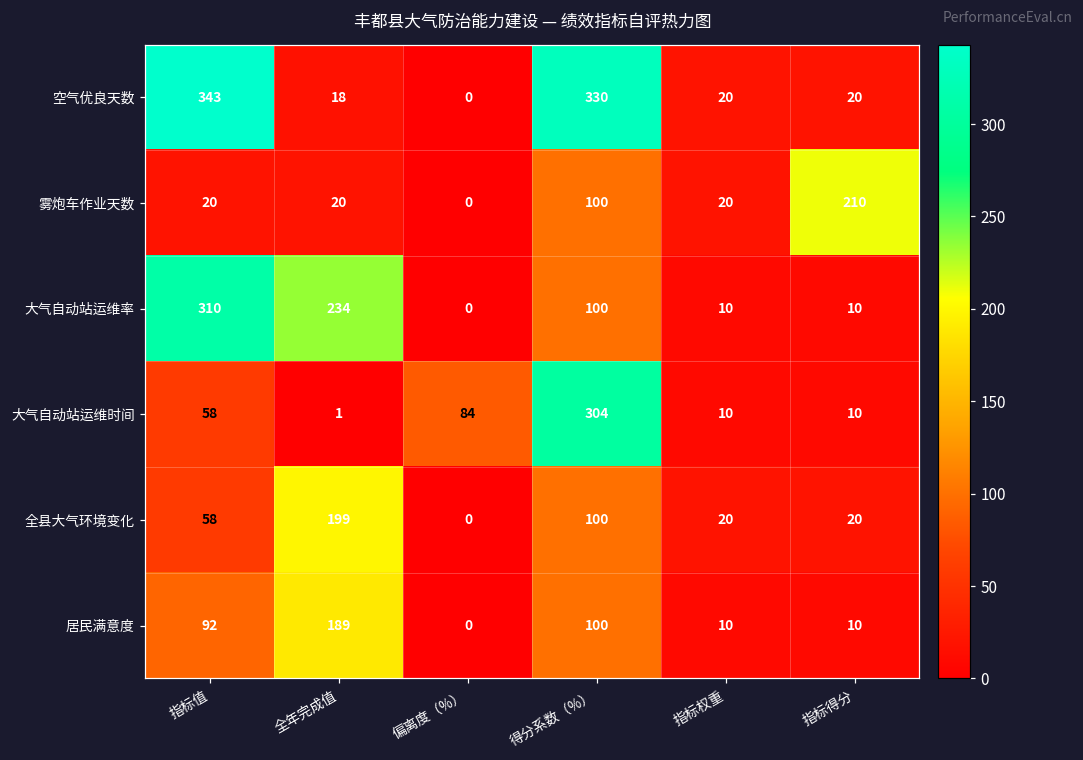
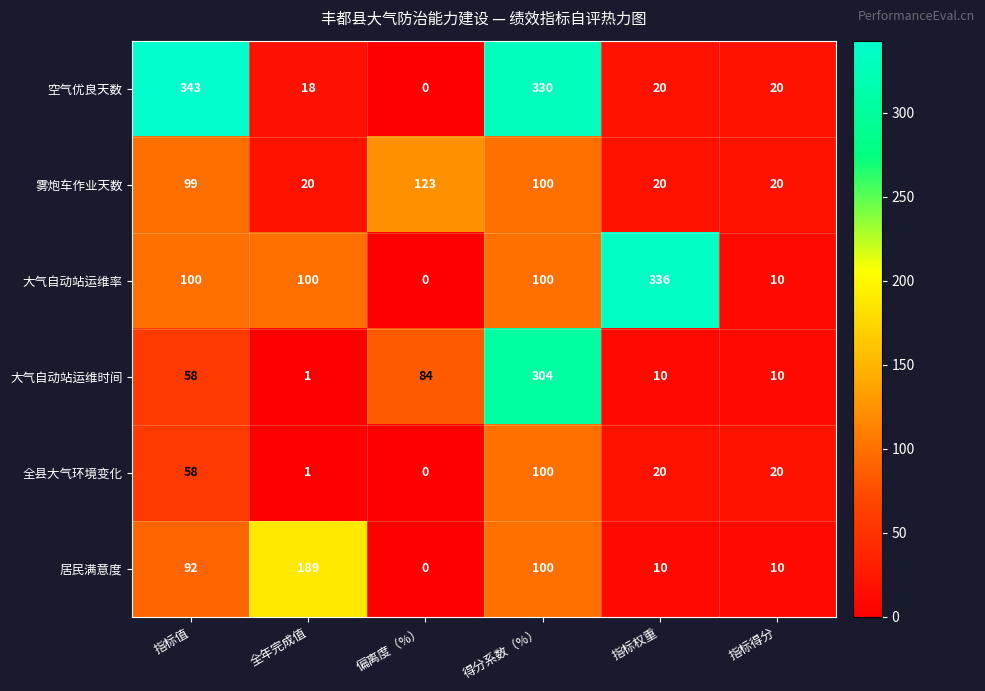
  {
    "空气优良天数": {
      "指标值": 343,
      "全年完成值": 18,
      "偏离度（%）": 0,
      "得分系数（%）": 330,
      "指标权重": 20,
      "指标得分": 20
    },
    "雾炮车作业天数": {
-     "指标值": 20,
+     "指标值": 99,
      "全年完成值": 20,
-     "偏离度（%）": 0,
+     "偏离度（%）": 123,
      "得分系数（%）": 100,
      "指标权重": 20,
-     "指标得分": 210
+     "指标得分": 20
    },
    "大气自动站运维率": {
-     "指标值": 310,
-     "全年完成值": 234,
+     "指标值": 100,
+     "全年完成值": 100,
      "偏离度（%）": 0,
      "得分系数（%）": 100,
-     "指标权重": 10,
+     "指标权重": 336,
      "指标得分": 10
    },
    "大气自动站运维时间": {
      "指标值": 58,
      "全年完成值": 1,
      "偏离度（%）": 84,
      "得分系数（%）": 304,
      "指标权重": 10,
      "指标得分": 10
    },
    "全县大气环境变化": {
      "指标值": 58,
-     "全年完成值": 199,
+     "全年完成值": 1,
      "偏离度（%）": 0,
      "得分系数（%）": 100,
      "指标权重": 20,
      "指标得分": 20
    },
    "居民满意度": {
      "指标值": 92,
      "全年完成值": 189,
      "偏离度（%）": 0,
      "得分系数（%）": 100,
      "指标权重": 10,
      "指标得分": 10
    }
  }
